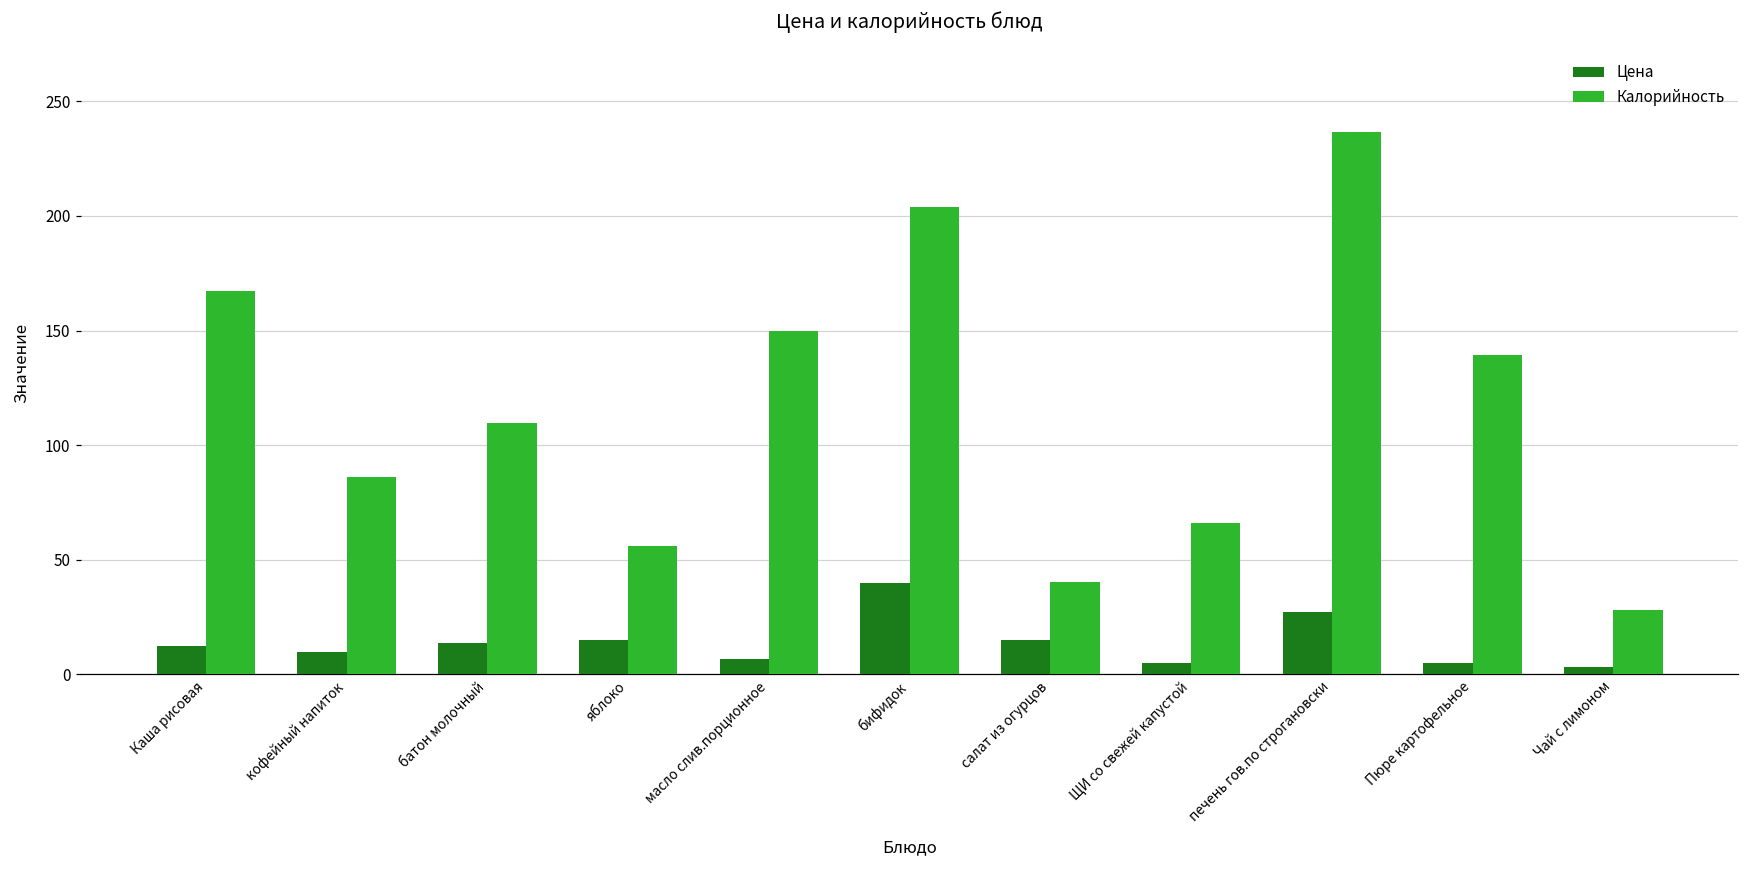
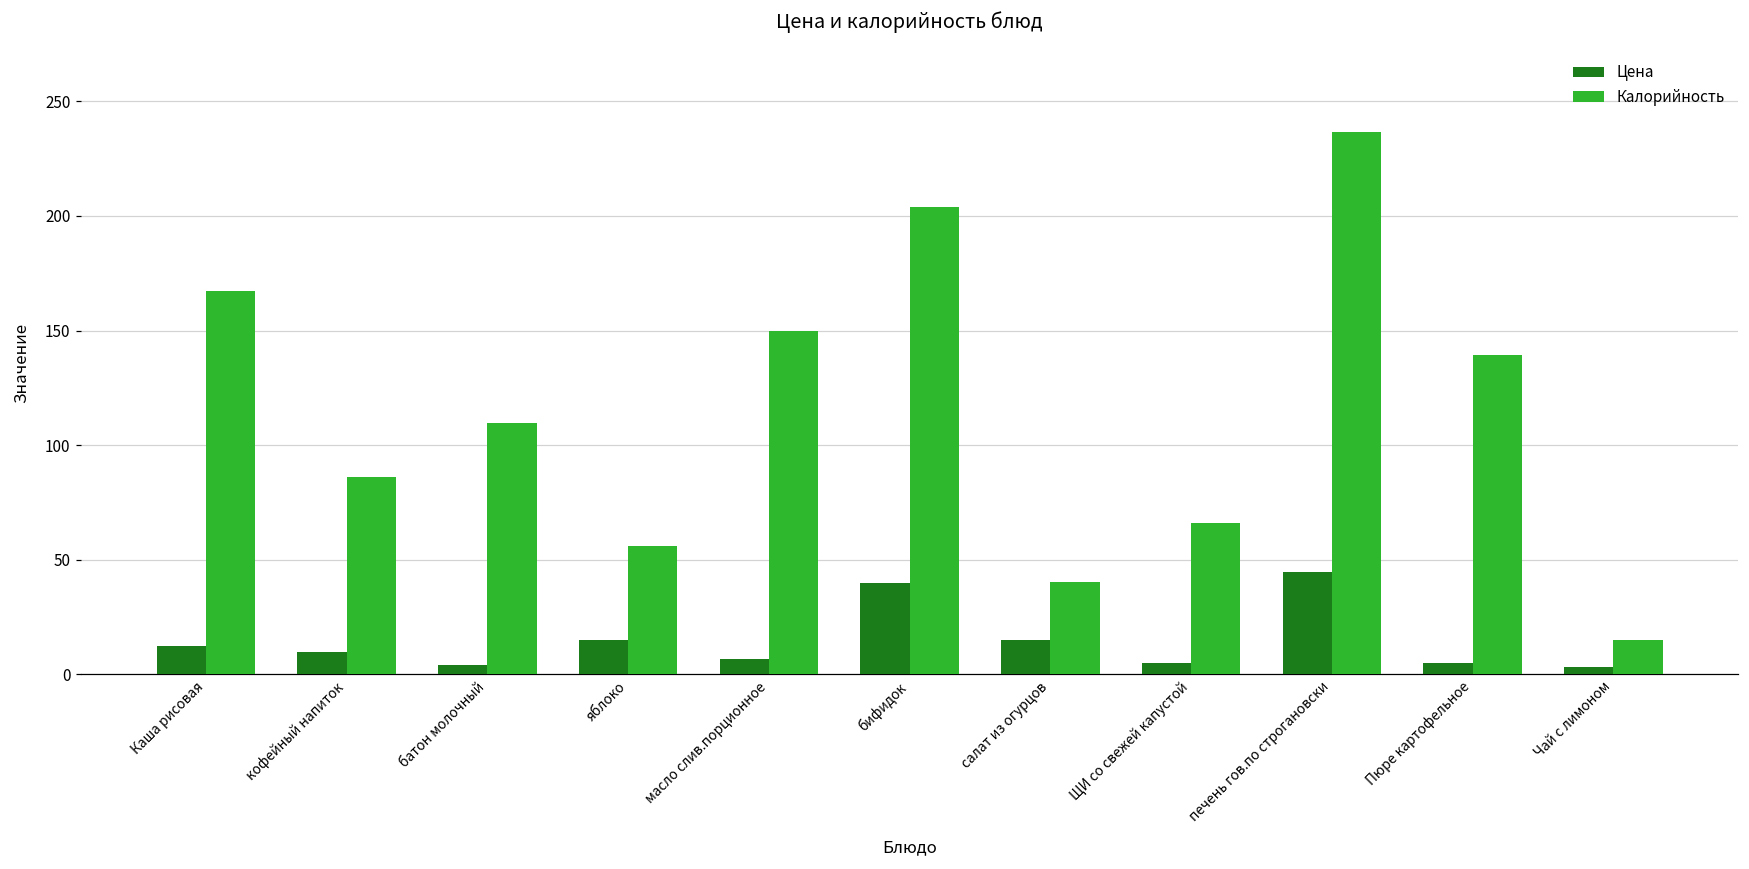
  {
    "Цена": {
      "Каша рисовая": 13,
      "кофейный напиток": 10,
-     "батон молочный": 14,
+     "батон молочный": 4,
      "яблоко": 15,
      "масло слив.порционное": 7,
      "бифидок": 40,
      "салат из огурцов": 15,
      "ЩИ со свежей капустой": 5,
-     "печень гов.по строгановски": 27,
+     "печень гов.по строгановски": 44,
      "Пюре картофельное": 5,
      "Чай с лимоном": 3
    },
    "Калорийность": {
      "Каша рисовая": 167,
      "кофейный напиток": 86,
      "батон молочный": 110,
      "яблоко": 56,
      "масло слив.порционное": 150,
      "бифидок": 204,
      "салат из огурцов": 40,
      "ЩИ со свежей капустой": 66,
      "печень гов.по строгановски": 237,
      "Пюре картофельное": 139,
-     "Чай с лимоном": 28
+     "Чай с лимоном": 15
    }
  }
